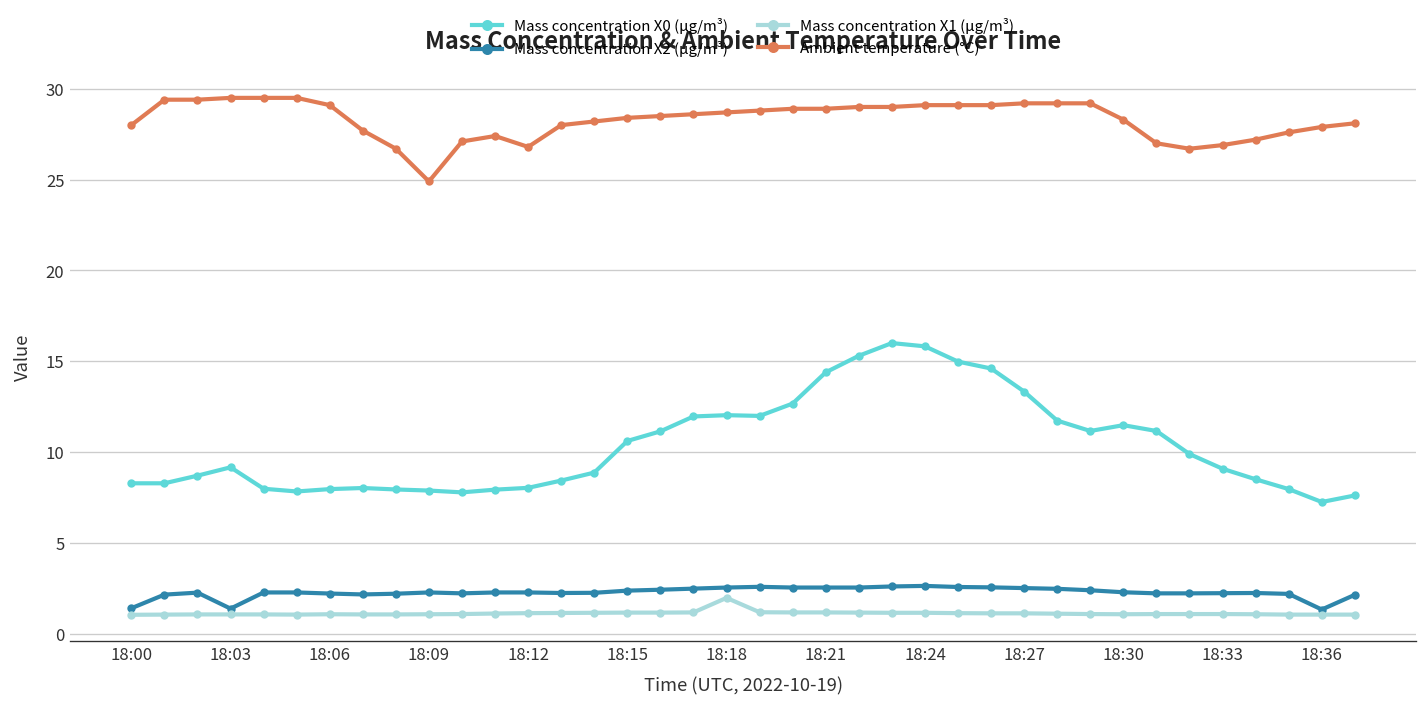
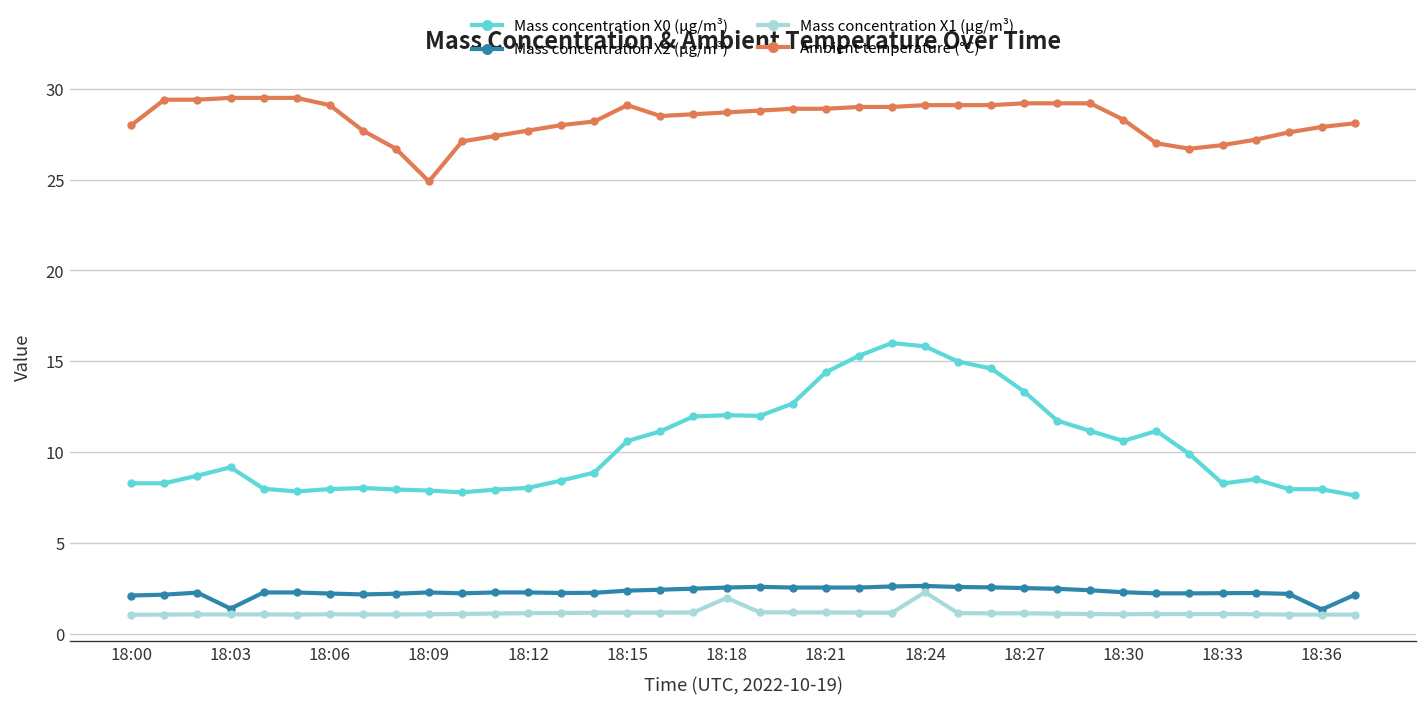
  {
    "Mass concentration X0 (μg/m³)": {
      "18:00": 8.3,
      "18:03": 9.2,
      "18:06": 8.0,
      "18:09": 7.9,
      "18:12": 8.0,
      "18:15": 10.6,
      "18:18": 12.0,
      "18:21": 14.4,
      "18:24": 15.8,
      "18:27": 13.3,
-     "18:30": 11.5,
-     "18:33": 9.1,
-     "18:36": 7.3
+     "18:30": 10.6,
+     "18:33": 8.3,
+     "18:36": 8.0
    },
    "Mass concentration X2 (μg/m³)": {
-     "18:00": 1.4,
+     "18:00": 2.1,
      "18:03": 1.4,
      "18:06": 2.2,
      "18:09": 2.3,
      "18:12": 2.3,
      "18:15": 2.4,
      "18:18": 2.5,
      "18:21": 2.5,
      "18:24": 2.6,
      "18:27": 2.5,
      "18:30": 2.3,
      "18:33": 2.2,
      "18:36": 1.3
    },
    "Mass concentration X1 (μg/m³)": {
      "18:00": 1.0,
      "18:03": 1.1,
      "18:06": 1.1,
      "18:09": 1.1,
      "18:12": 1.1,
      "18:15": 1.2,
      "18:18": 2.0,
      "18:21": 1.2,
-     "18:24": 1.2,
+     "18:24": 2.3,
      "18:27": 1.1,
      "18:30": 1.1,
      "18:33": 1.1,
      "18:36": 1.1
    },
    "Ambient temperature (°C)": {
      "18:00": 28.0,
      "18:03": 29.5,
      "18:06": 29.1,
      "18:09": 24.9,
-     "18:12": 26.8,
-     "18:15": 28.4,
+     "18:12": 27.7,
+     "18:15": 29.1,
      "18:18": 28.7,
      "18:21": 28.9,
      "18:24": 29.1,
      "18:27": 29.2,
      "18:30": 28.3,
      "18:33": 26.9,
      "18:36": 27.9
    }
  }
